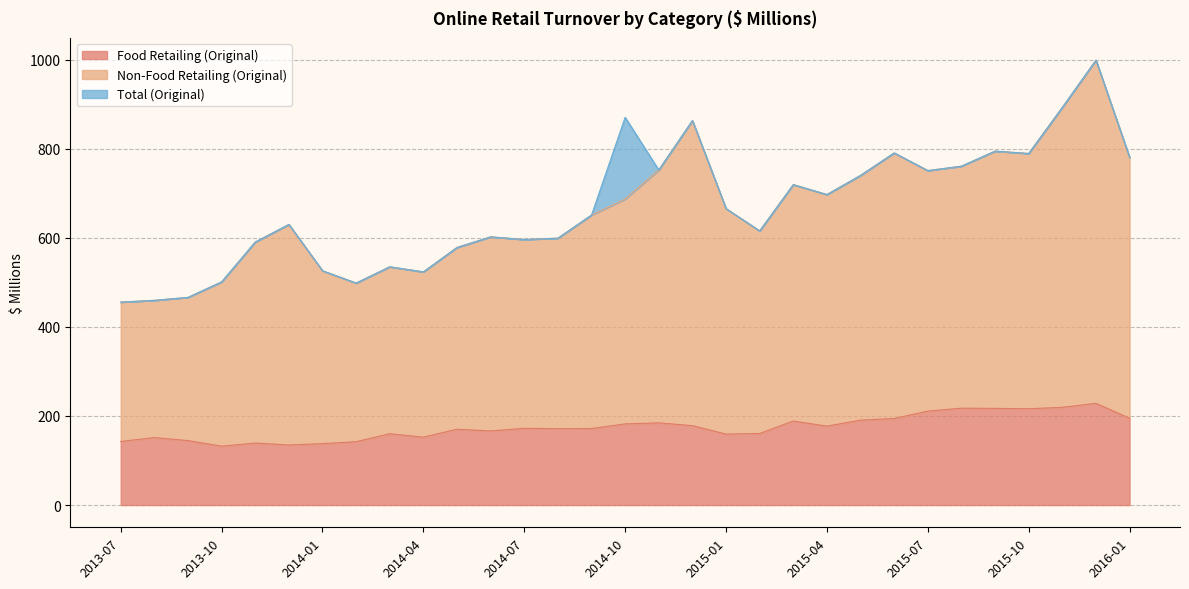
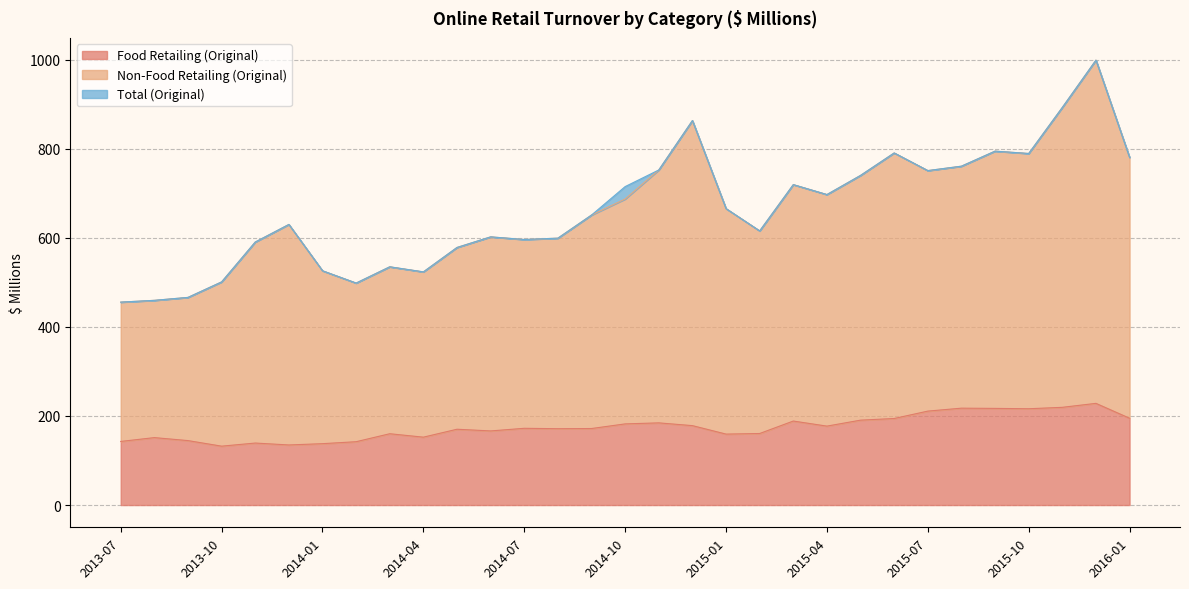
  {
    "Total (Original)": {
-     "2014-10": 870
+     "2014-10": 720
    }
  }
